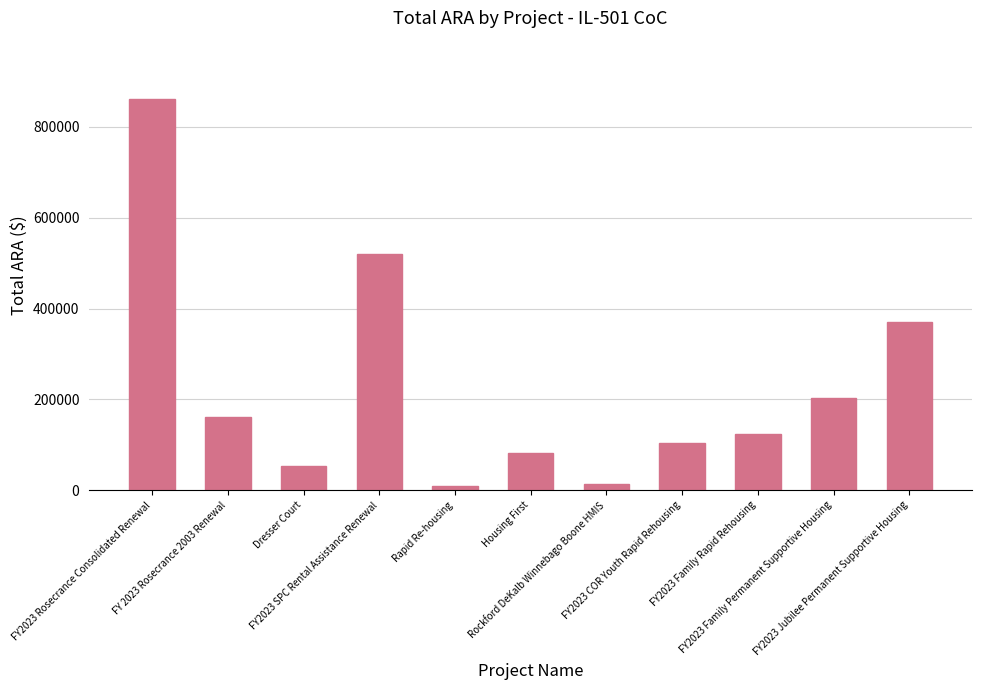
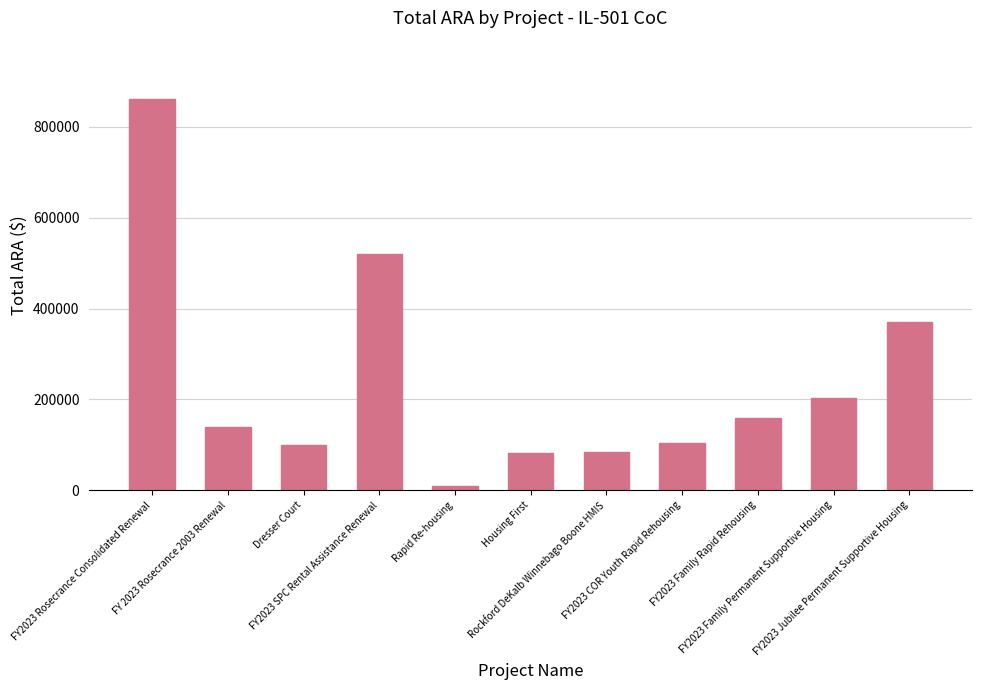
  {
    "FY2023 Rosecrance Consolidated Renewal": 860000,
-   "FY 2023 Rosecrance 2003 Renewal": 160000,
-   "Dresser Court": 50000,
+   "FY 2023 Rosecrance 2003 Renewal": 140000,
+   "Dresser Court": 100000,
    "FY2023 SPC Rental Assistance Renewal": 520000,
    "Rapid Re-housing": 10000,
    "Housing First": 80000,
-   "Rockford DeKalb Winnebago Boone HMIS": 10000,
+   "Rockford DeKalb Winnebago Boone HMIS": 80000,
    "FY2023 COR Youth Rapid Rehousing": 100000,
-   "FY2023 Family Rapid Rehousing": 120000,
+   "FY2023 Family Rapid Rehousing": 160000,
    "FY2023 Family Permanent Supportive Housing": 200000,
    "FY2023 Jubilee Permanent Supportive Housing": 370000
  }
